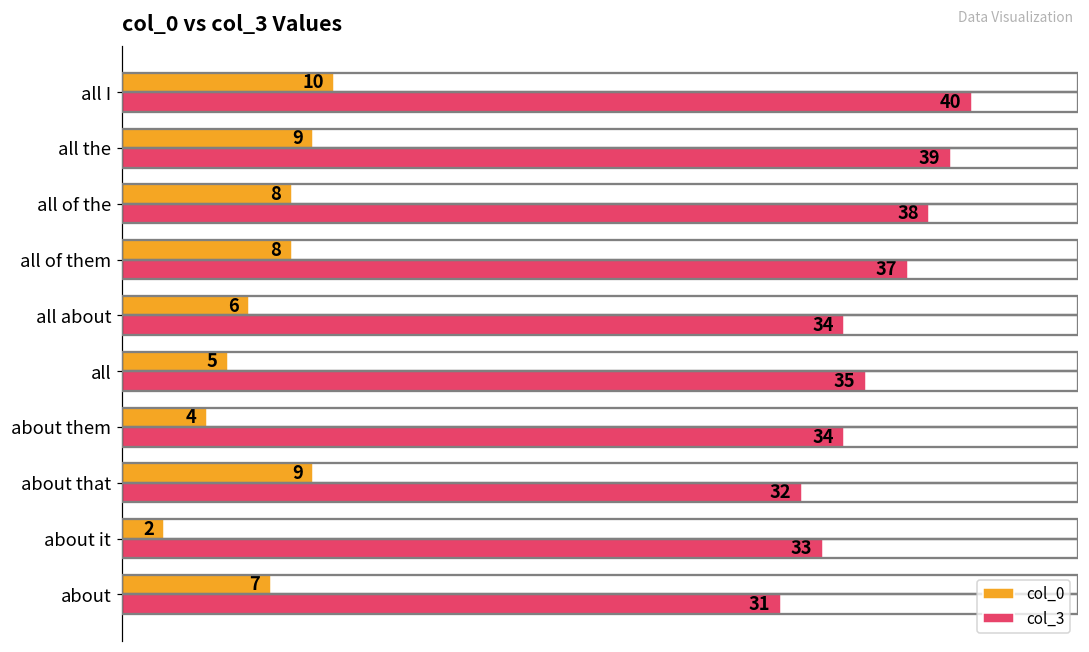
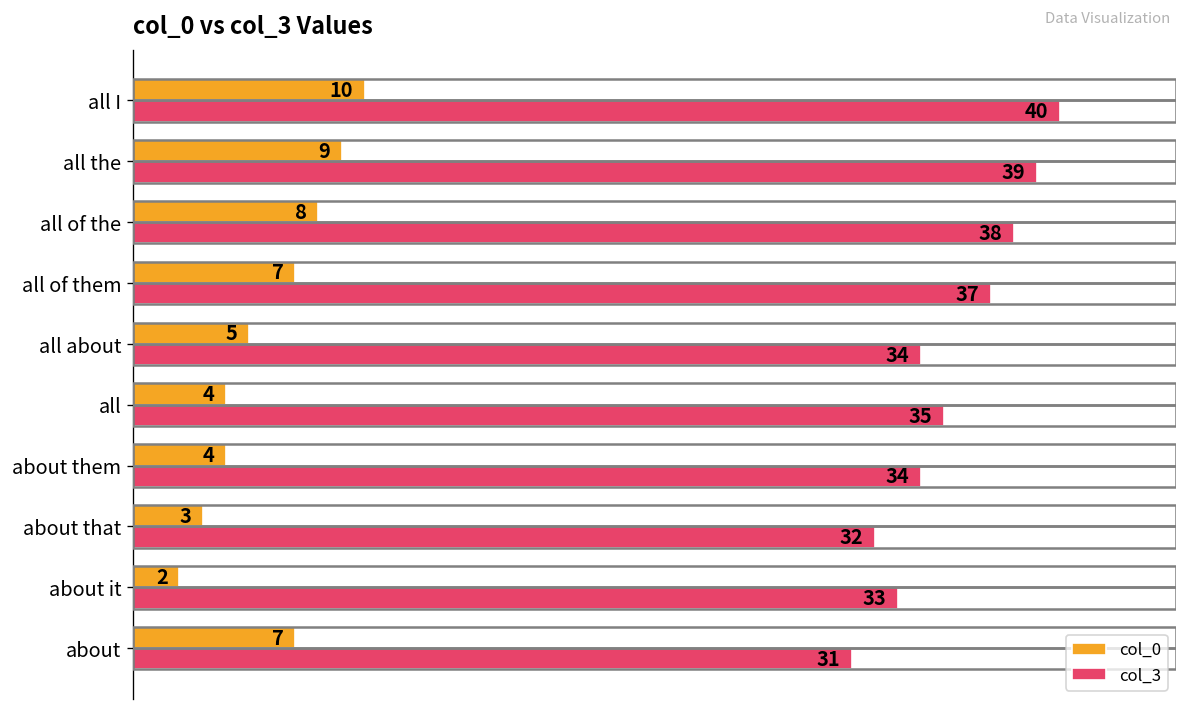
  {
    "col_0": {
      "all I": 10,
      "all the": 9,
      "all of the": 8,
-     "all of them": 8,
-     "all about": 6,
-     "all": 5,
+     "all of them": 7,
+     "all about": 5,
+     "all": 4,
      "about them": 4,
-     "about that": 9,
+     "about that": 3,
      "about it": 2,
      "about": 7
    },
    "col_3": {
      "all I": 40,
      "all the": 39,
      "all of the": 38,
      "all of them": 37,
      "all about": 34,
      "all": 35,
      "about them": 34,
      "about that": 32,
      "about it": 33,
      "about": 31
    }
  }
